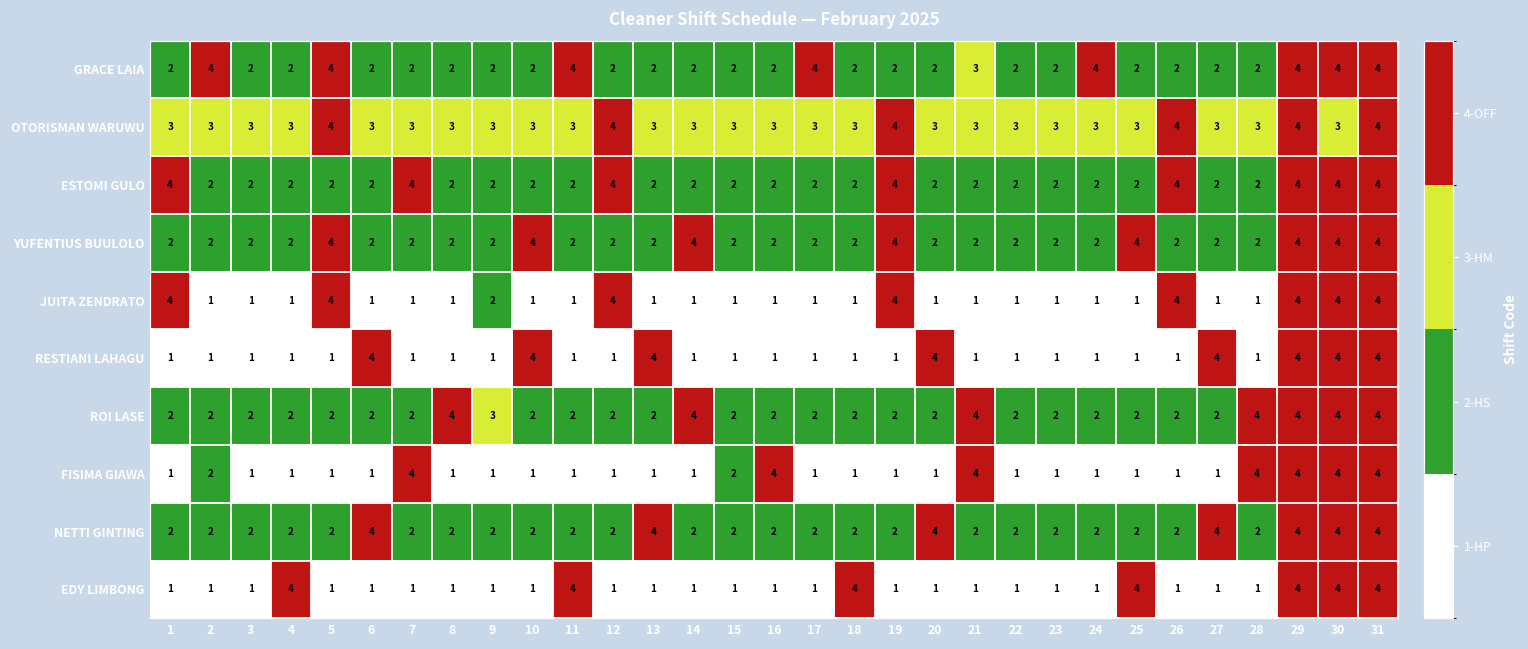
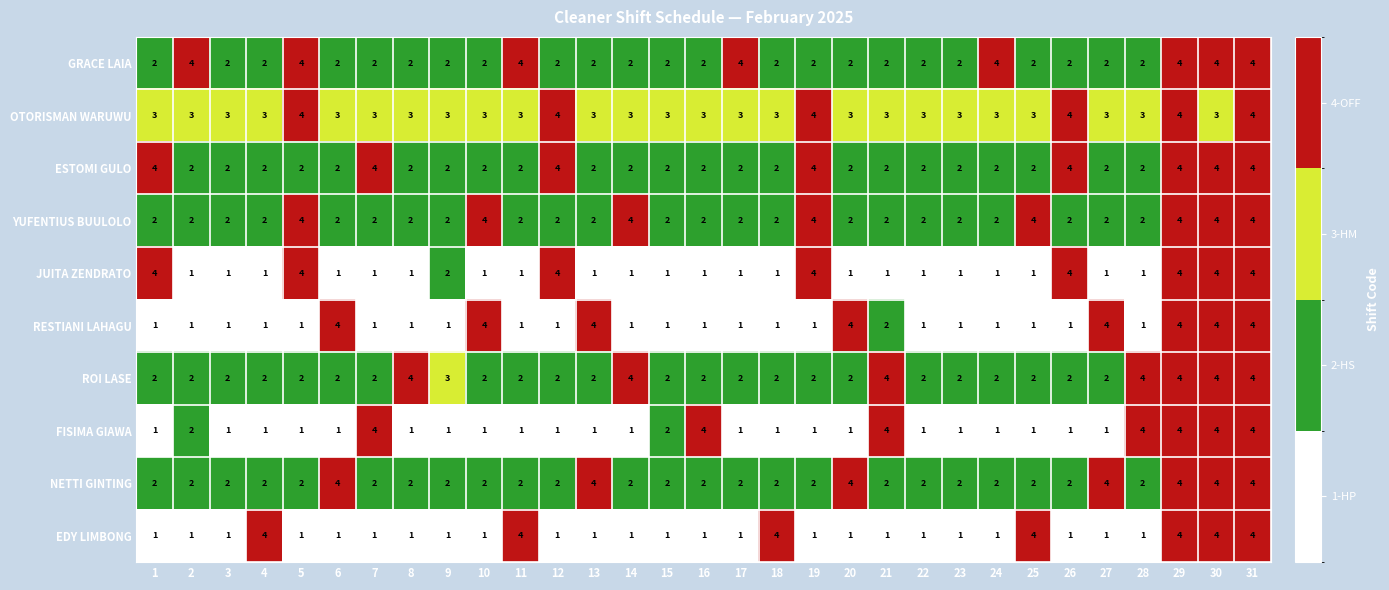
  {
    "GRACE LAIA": {
      "1": 2,
      "2": 4,
      "3": 2,
      "4": 2,
      "5": 4,
      "6": 2,
      "7": 2,
      "8": 2,
      "9": 2,
      "10": 2,
      "11": 4,
      "12": 2,
      "13": 2,
      "14": 2,
      "15": 2,
      "16": 2,
      "17": 4,
      "18": 2,
      "19": 2,
      "20": 2,
-     "21": 3,
+     "21": 2,
      "22": 2,
      "23": 2,
      "24": 4,
      "25": 2,
      "26": 2,
      "27": 2,
      "28": 2,
      "29": 4,
      "30": 4,
      "31": 4
    },
    "RESTIANI LAHAGU": {
      "1": 1,
      "2": 1,
      "3": 1,
      "4": 1,
      "5": 1,
      "6": 4,
      "7": 1,
      "8": 1,
      "9": 1,
      "10": 4,
      "11": 1,
      "12": 1,
      "13": 4,
      "14": 1,
      "15": 1,
      "16": 1,
      "17": 1,
      "18": 1,
      "19": 1,
      "20": 4,
-     "21": 1,
+     "21": 2,
      "22": 1,
      "23": 1,
      "24": 1,
      "25": 1,
      "26": 1,
      "27": 4,
      "28": 1,
      "29": 4,
      "30": 4,
      "31": 4
    }
  }
